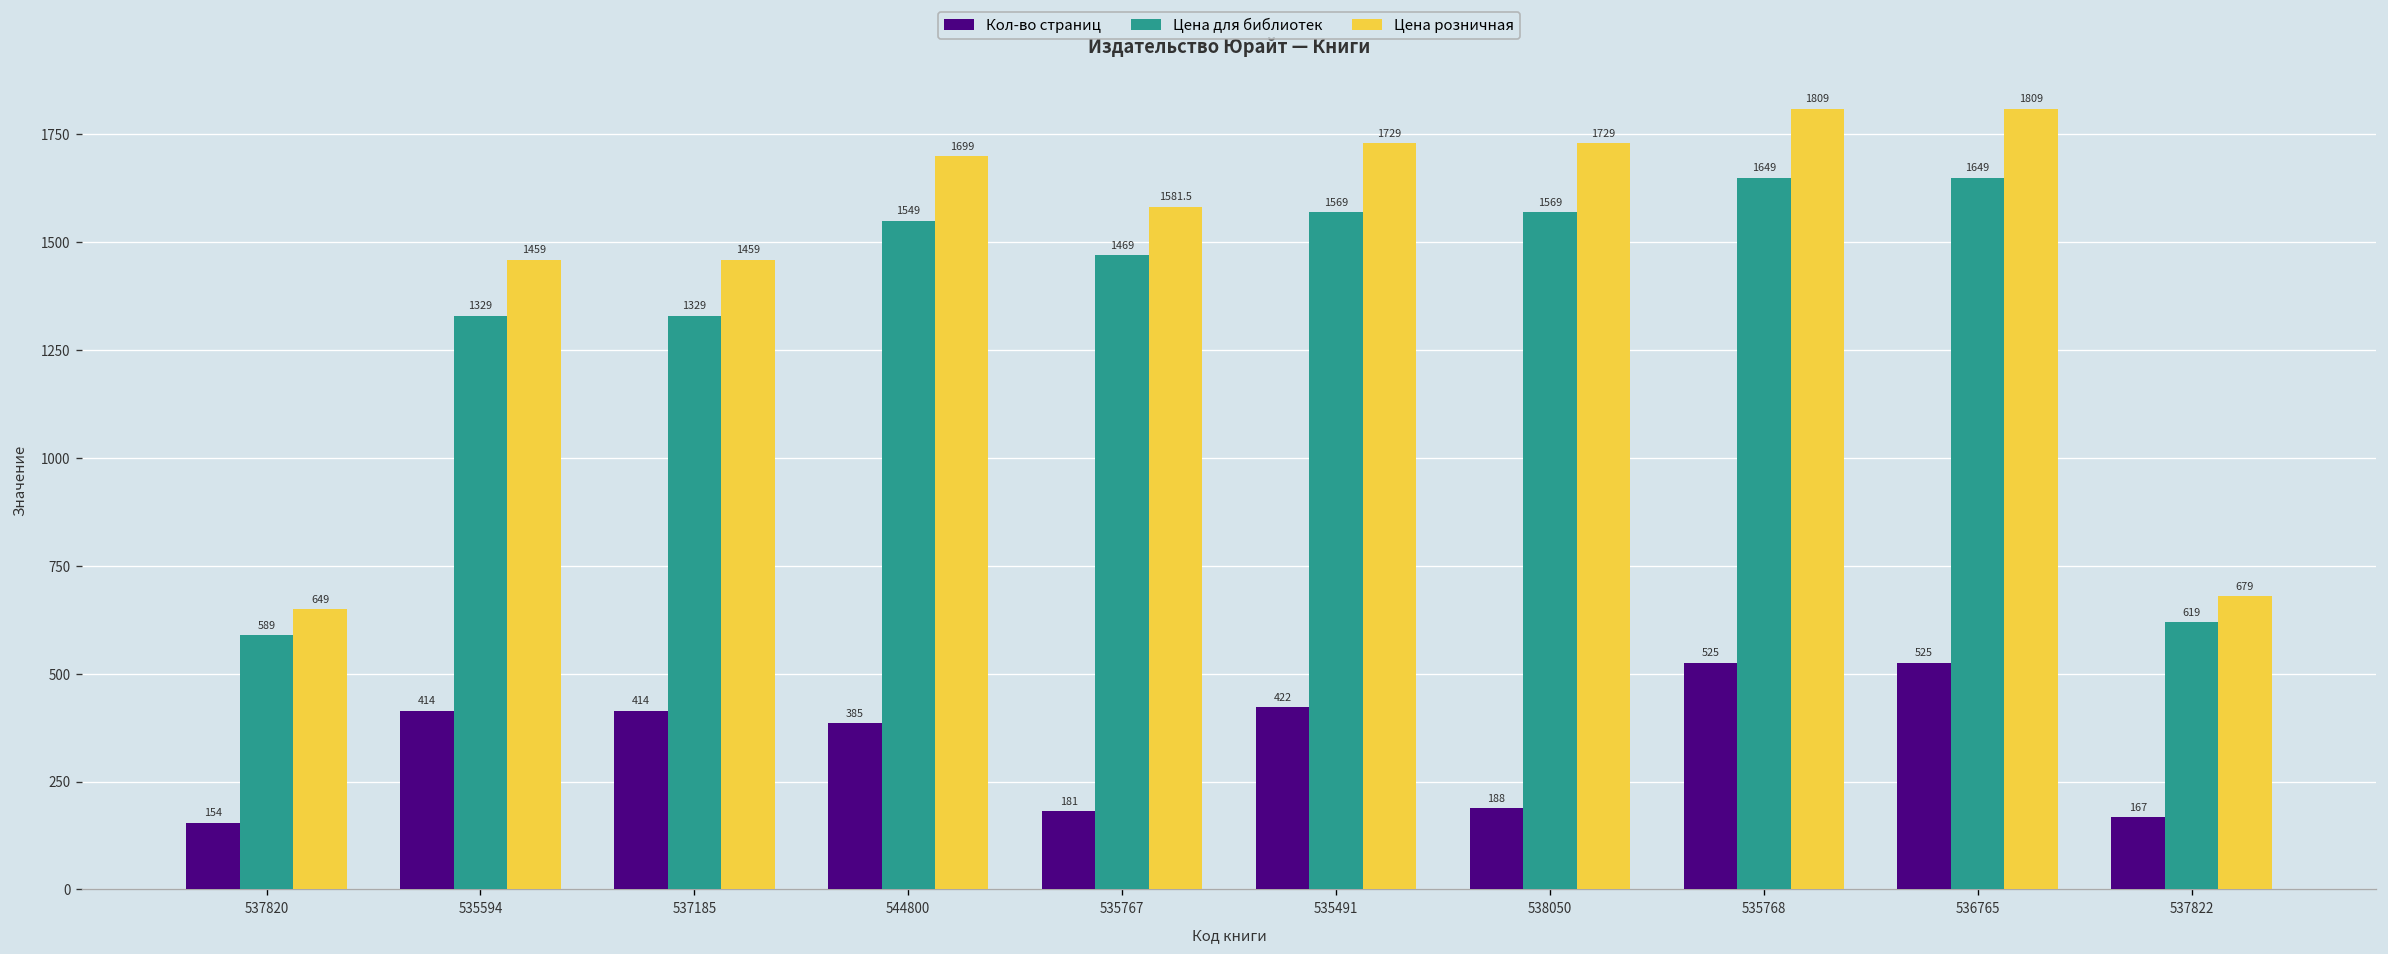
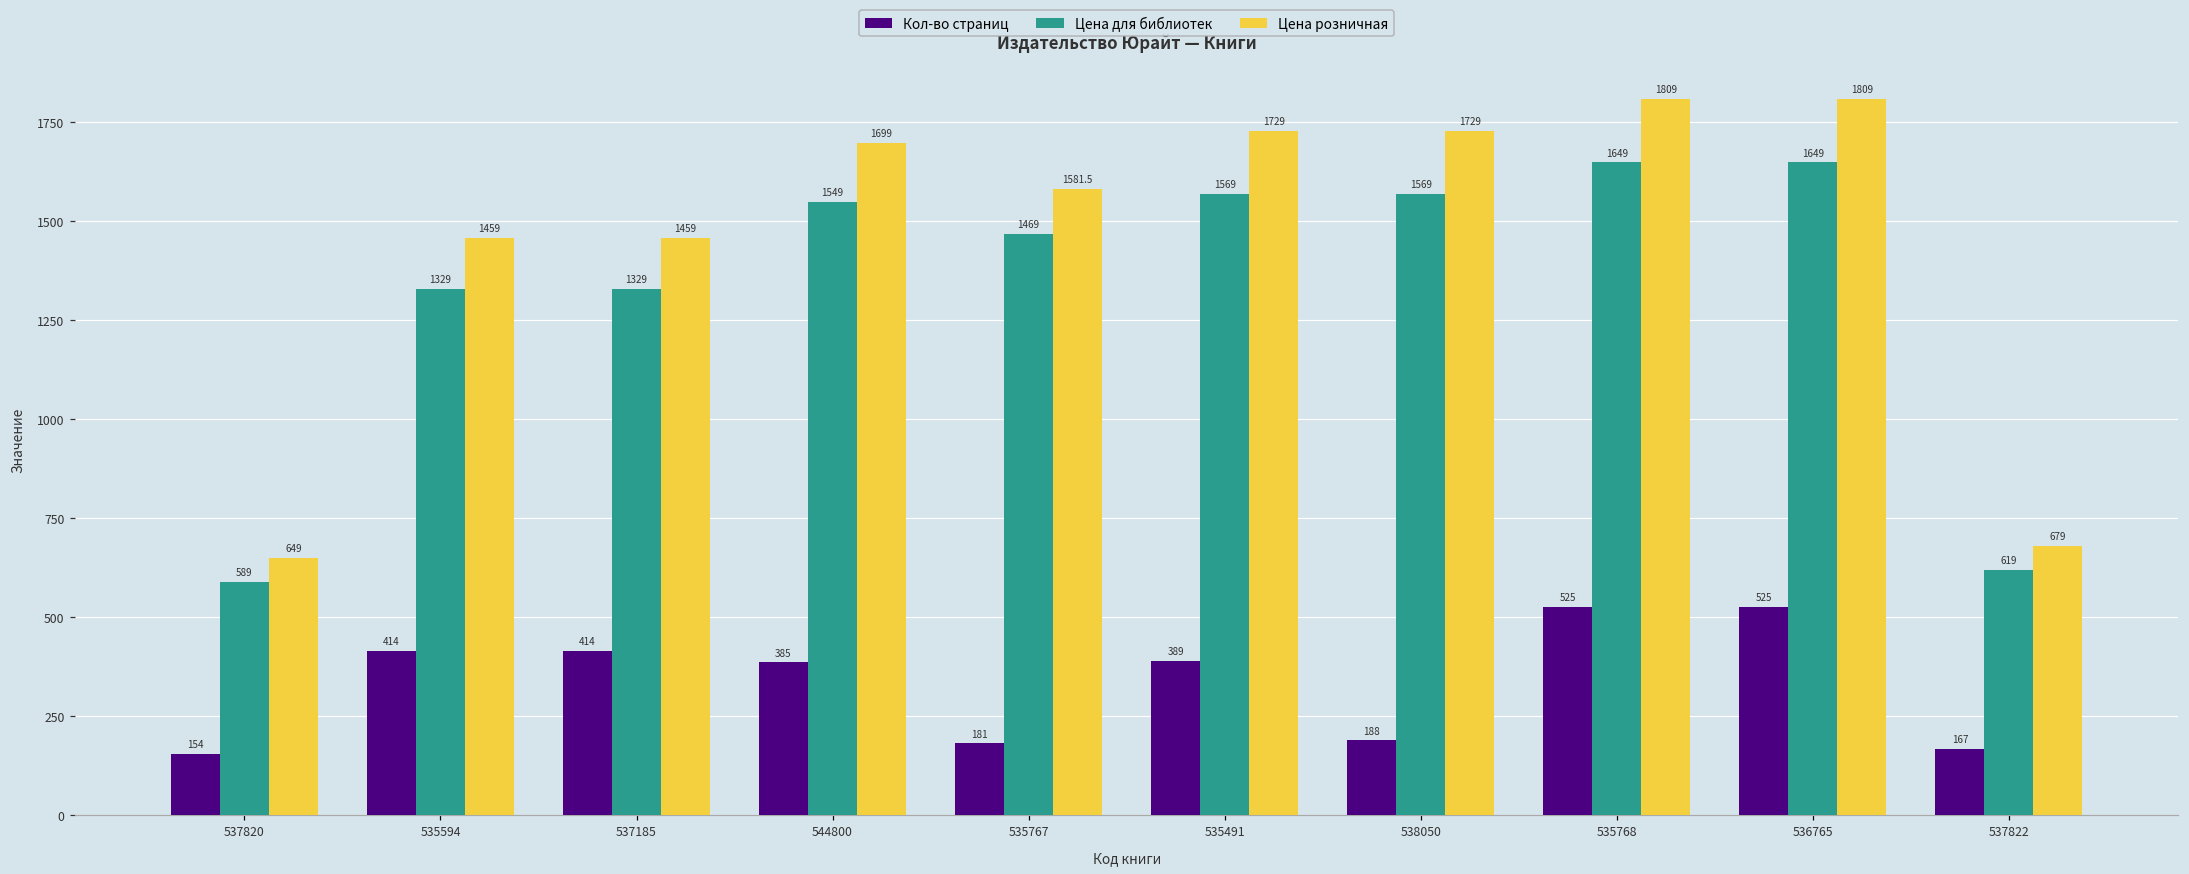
  {
    "Кол-во страниц": {
      "537820": 154,
      "535594": 414,
      "537185": 414,
      "544800": 385,
      "535767": 181,
-     "535491": 422,
+     "535491": 389,
      "538050": 188,
      "535768": 525,
      "536765": 525,
      "537822": 167
    },
    "Цена для библиотек": {
      "537820": 589,
      "535594": 1329,
      "537185": 1329,
      "544800": 1549,
      "535767": 1469,
      "535491": 1569,
      "538050": 1569,
      "535768": 1649,
      "536765": 1649,
      "537822": 619
    },
    "Цена розничная": {
      "537820": 649,
      "535594": 1459,
      "537185": 1459,
      "544800": 1699,
      "535767": 1581.5,
      "535491": 1729,
      "538050": 1729,
      "535768": 1809,
      "536765": 1809,
      "537822": 679
    }
  }
